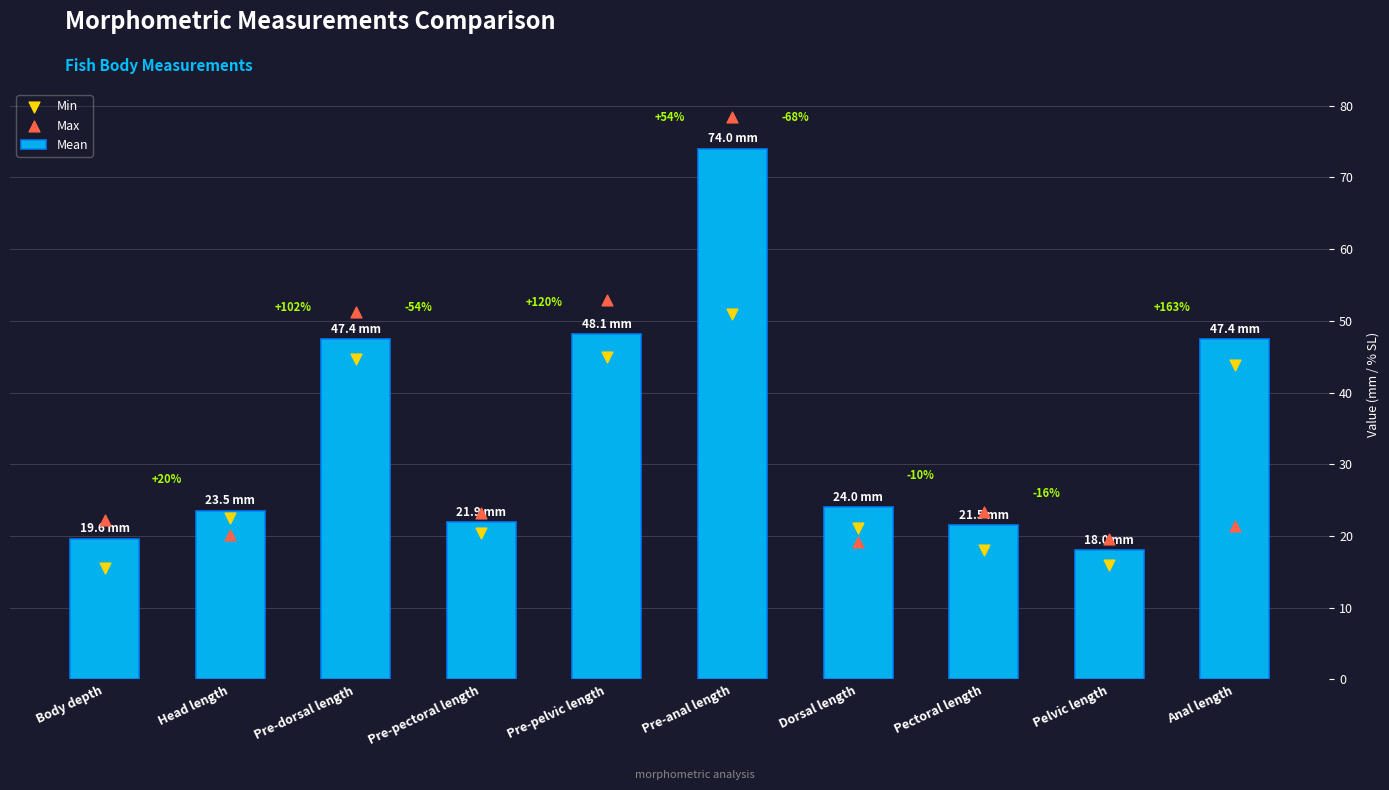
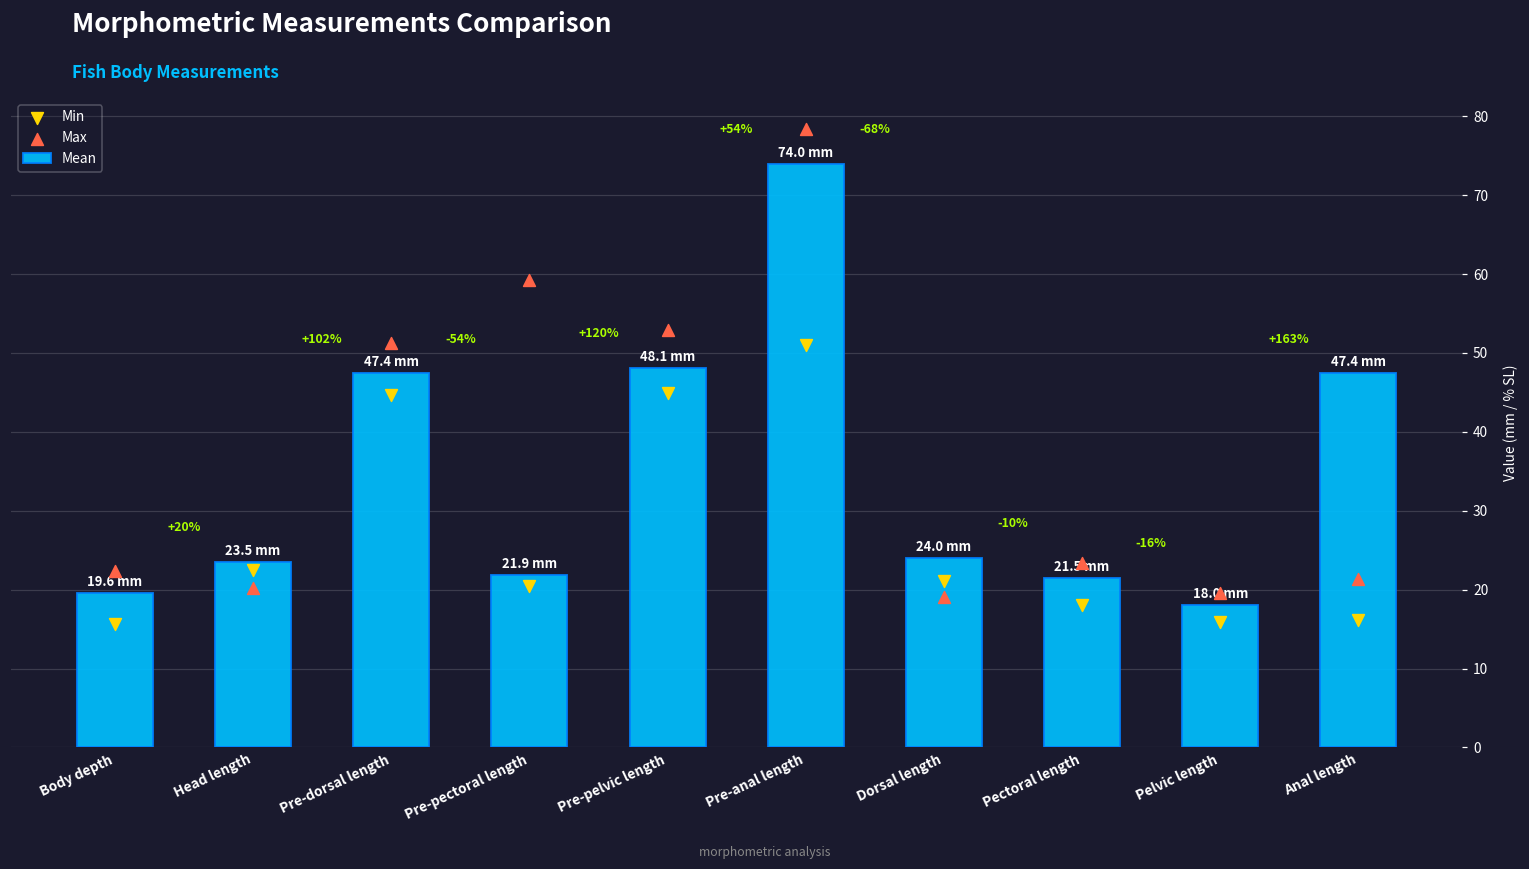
  {
    "Mean": {
      "Body depth": 19.6,
      "Head length": 23.5,
      "Pre-dorsal length": 47.4,
      "Pre-pelvic length": 48.1,
      "Pre-anal length": 74.0,
      "Dorsal length": 24.0,
      "Anal length": 47.4
    },
    "Min": {
-     "Anal length": 44
+     "Anal length": 16
    },
    "Max": {
-     "Pre-pectoral length": 23
+     "Pre-pectoral length": 59
    }
  }
